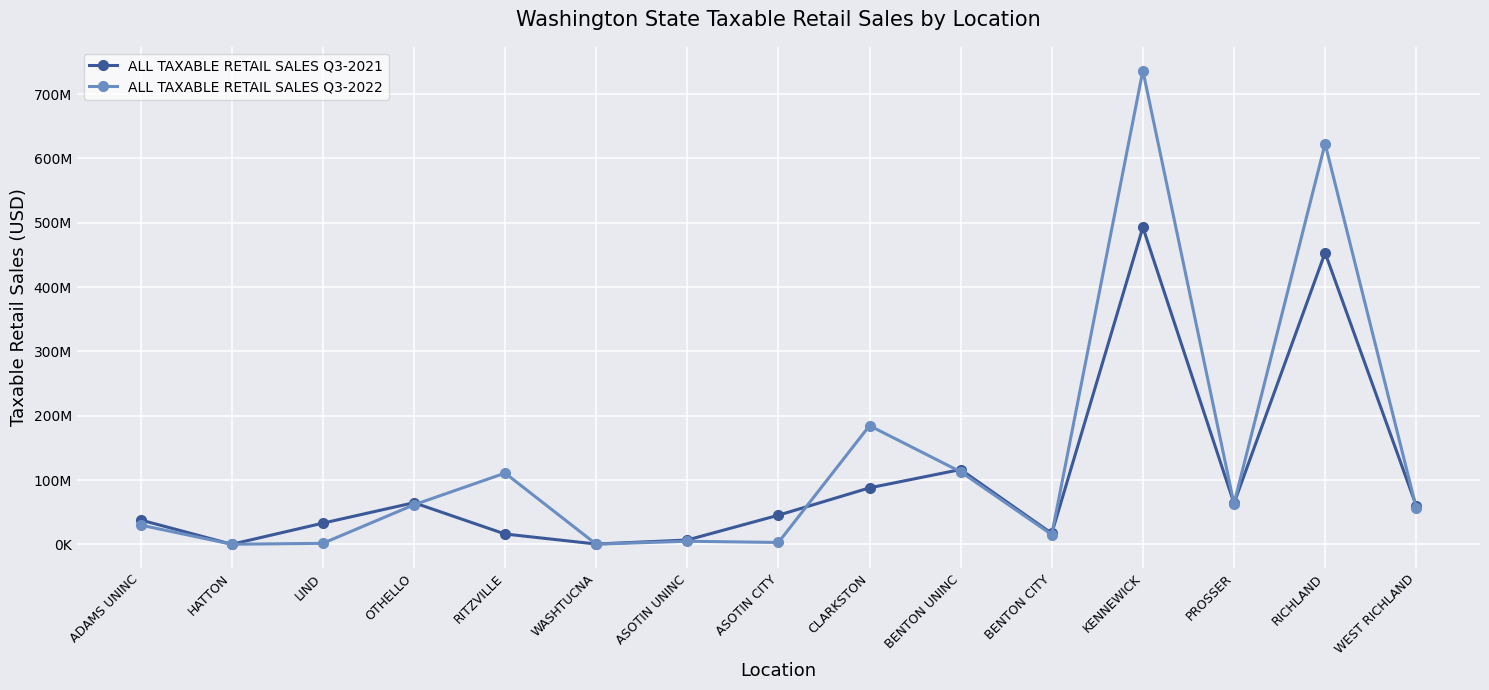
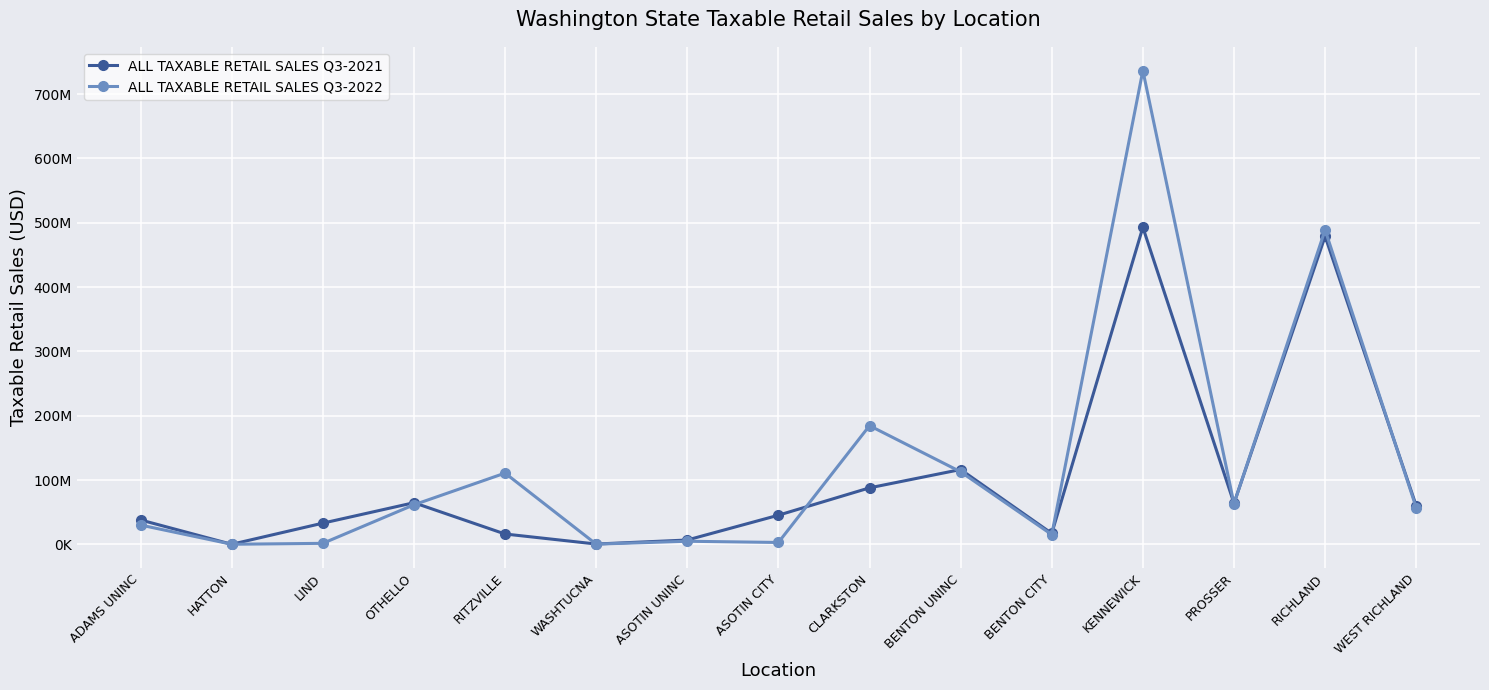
  {
    "ALL TAXABLE RETAIL SALES Q3-2021": {
      "ADAMS UNINC": 40000000,
      "LIND": 30000000,
      "RITZVILLE": 20000000,
      "ASOTIN CITY": 50000000,
      "CLARKSTON": 90000000,
      "KENNEWICK": 490000000,
-     "RICHLAND": 450000000
+     "RICHLAND": 480000000
    },
    "ALL TAXABLE RETAIL SALES Q3-2022": {
      "ADAMS UNINC": 30000000,
      "LIND": 0,
      "RITZVILLE": 110000000,
      "ASOTIN CITY": 0,
      "CLARKSTON": 180000000,
      "KENNEWICK": 740000000,
-     "RICHLAND": 620000000
+     "RICHLAND": 490000000
    }
  }
